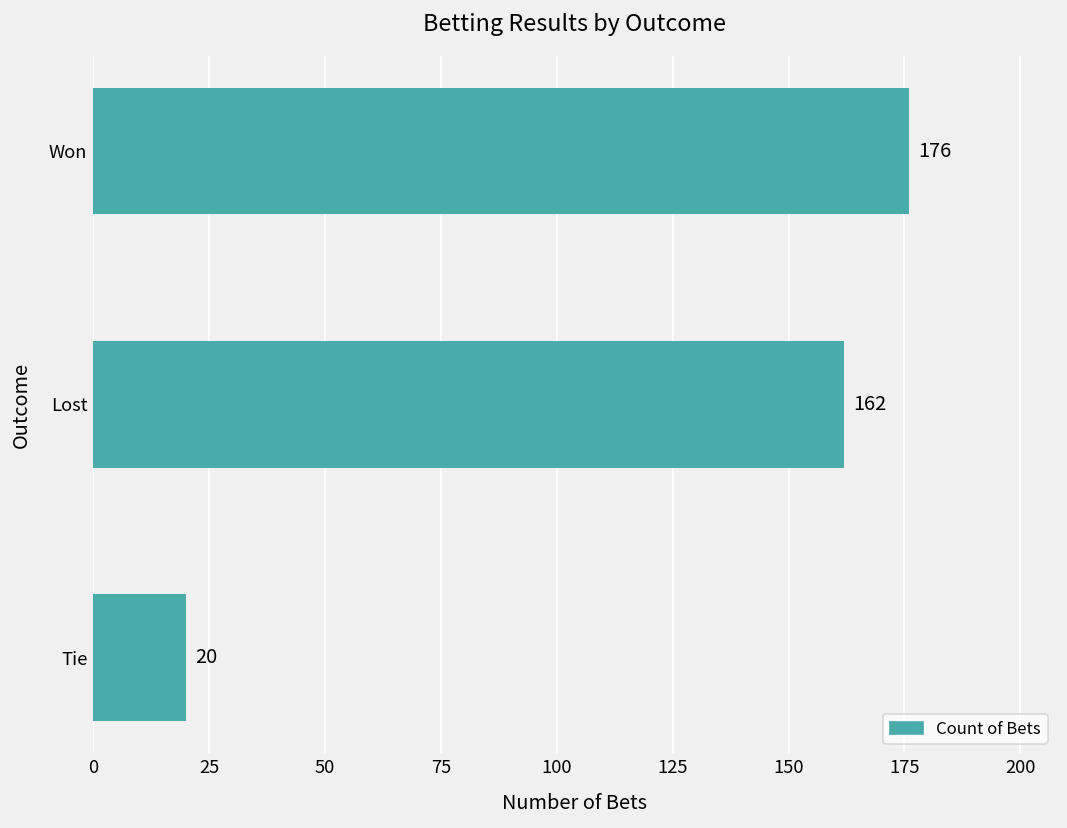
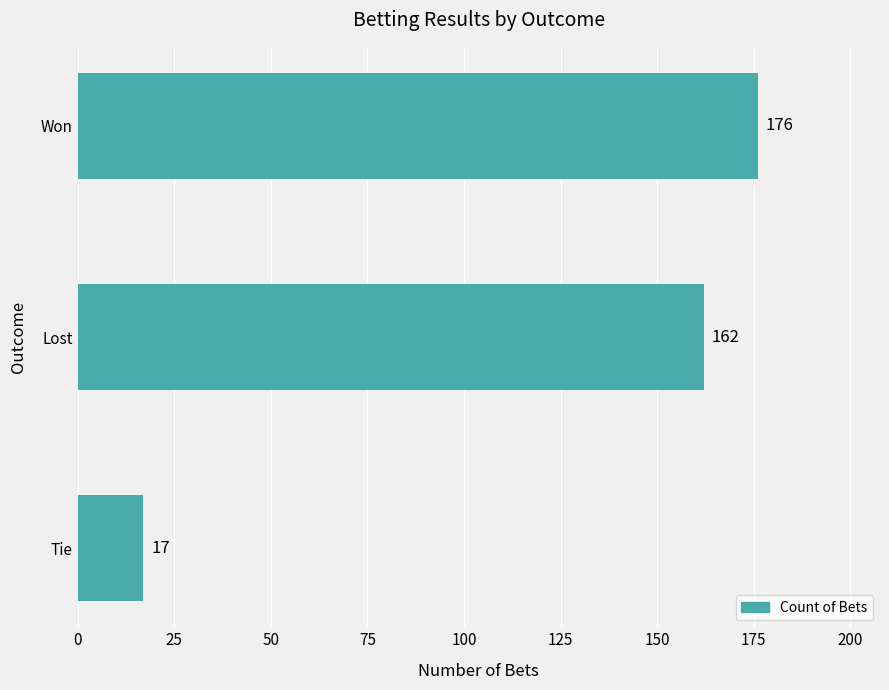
  {
    "Won": 176,
    "Lost": 162,
-   "Tie": 20
+   "Tie": 17
  }
